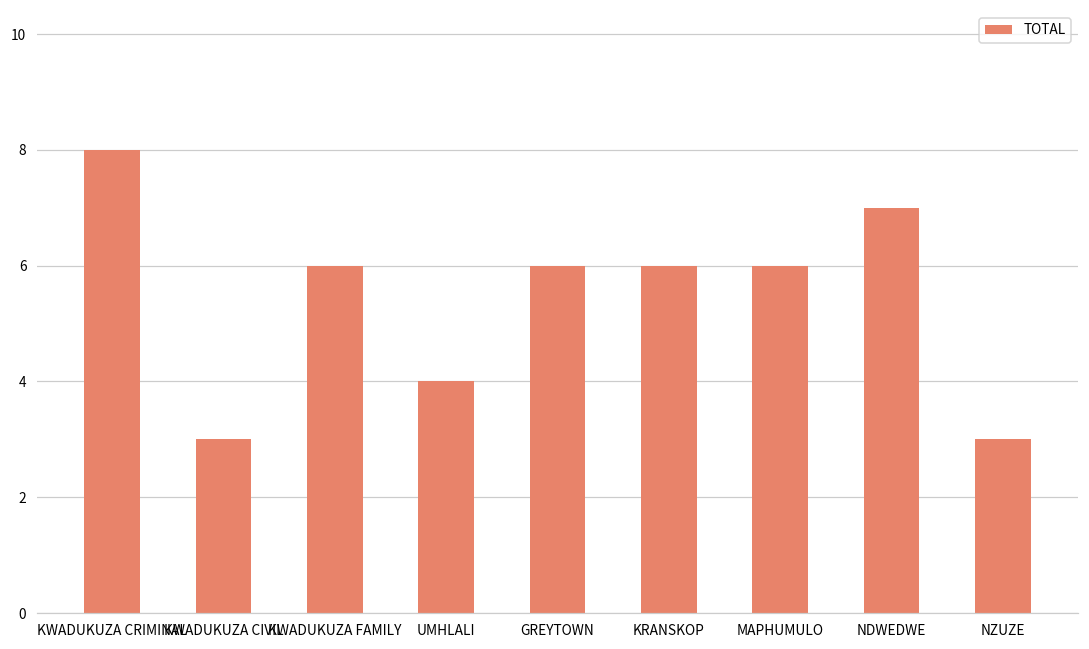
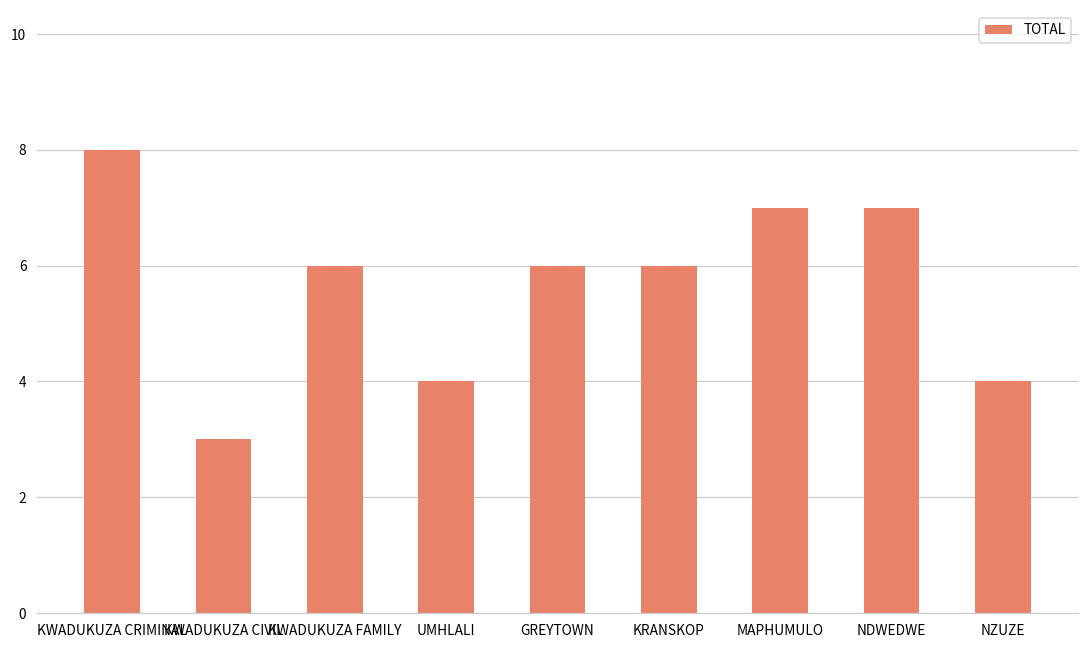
  {
    "KWADUKUZA FAMILY": 6,
    "UMHLALI": 4,
    "GREYTOWN": 6,
    "KRANSKOP": 6,
-   "MAPHUMULO": 6,
+   "MAPHUMULO": 7,
    "NDWEDWE": 7,
-   "NZUZE": 3
+   "NZUZE": 4
  }
